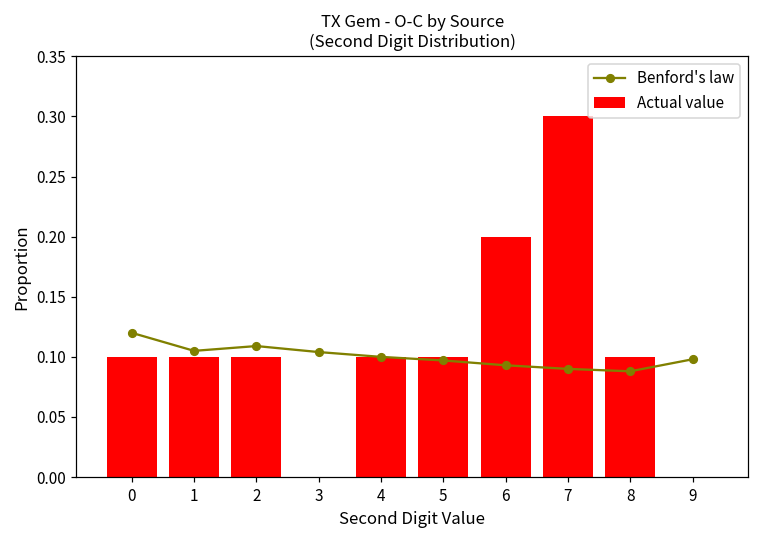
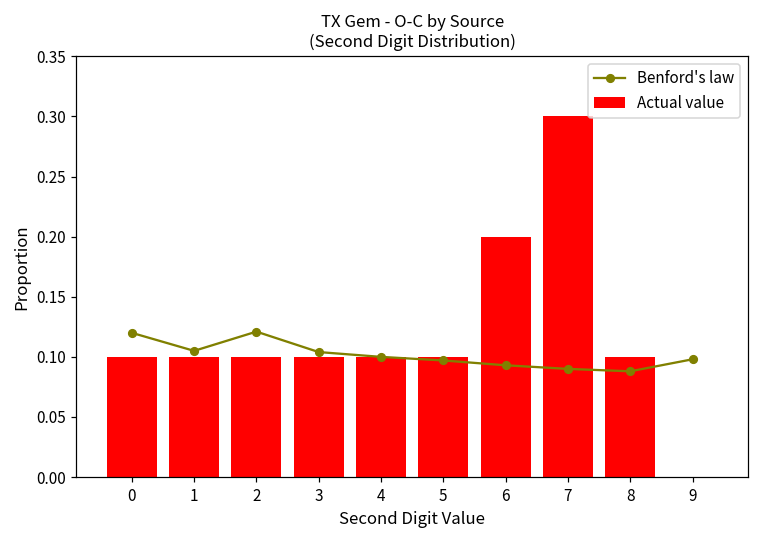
  {
    "Benford's law": {
      "0": 0.120,
      "1": 0.105,
-     "2": 0.109,
+     "2": 0.121,
      "3": 0.104,
      "4": 0.100,
      "5": 0.097,
      "6": 0.093,
      "7": 0.090,
      "8": 0.088,
      "9": 0.098
    },
    "Actual value": {
      "0": 0.1,
      "1": 0.1,
      "2": 0.1,
-     "3": 0.0,
+     "3": 0.1,
      "4": 0.1,
      "5": 0.1,
      "6": 0.2,
      "7": 0.3,
      "8": 0.1,
      "9": 0.0
    }
  }
